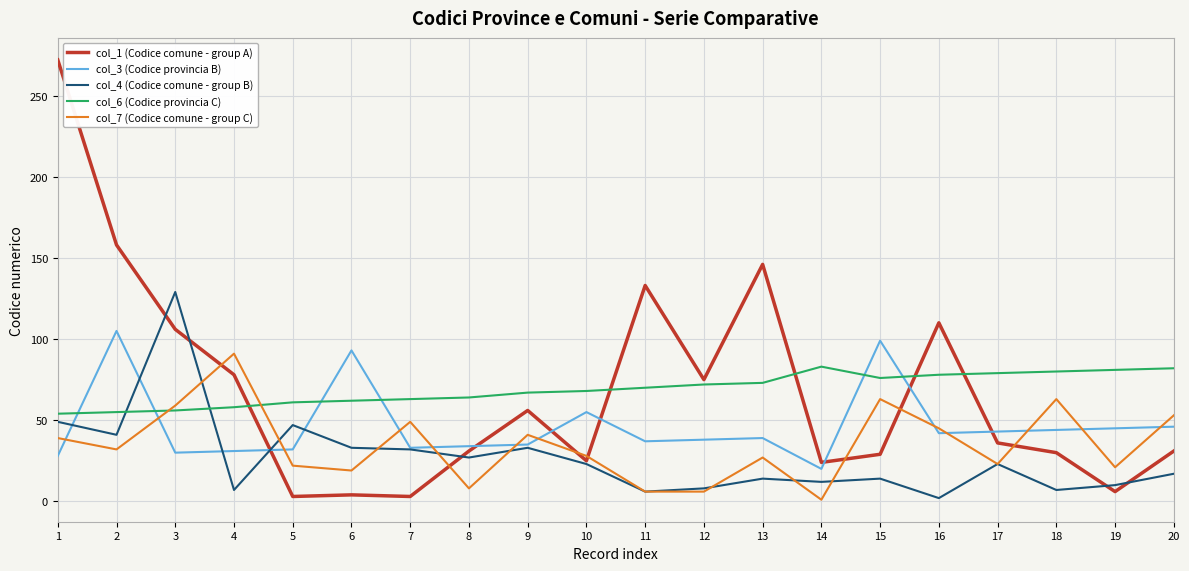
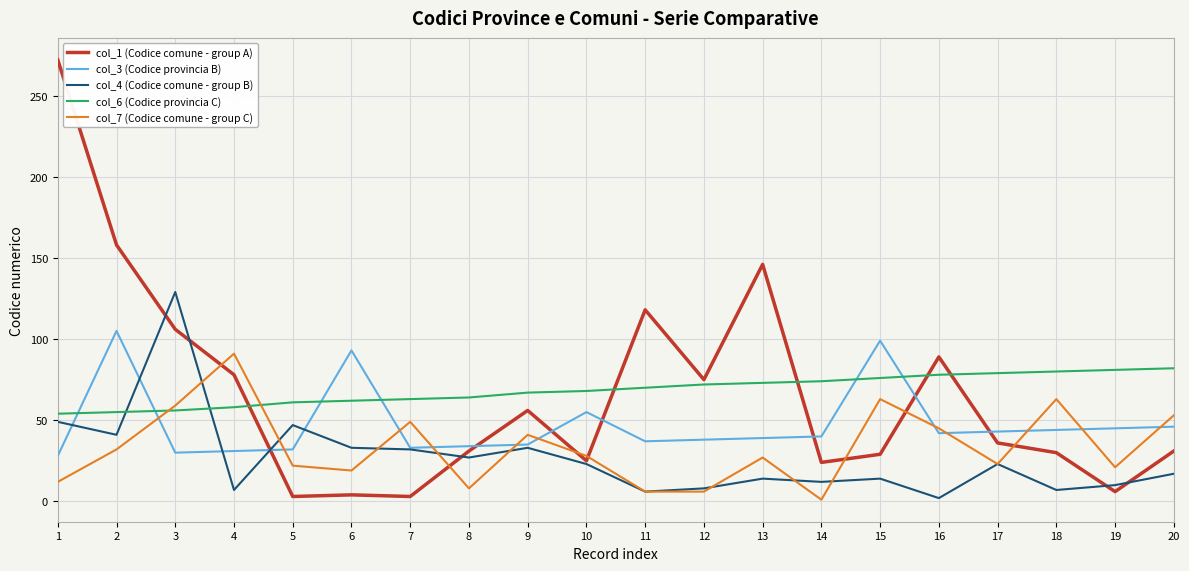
  {
    "col_1 (Codice comune - group A)": {
      "1": 272,
      "2": 158,
      "3": 106,
      "4": 78,
      "5": 3,
      "6": 4,
      "7": 3,
      "8": 31,
      "9": 56,
      "10": 25,
-     "11": 133,
+     "11": 118,
      "12": 75,
      "13": 146,
      "14": 24,
      "15": 29,
-     "16": 110,
+     "16": 89,
      "17": 36,
      "18": 30,
      "19": 6,
      "20": 31
    },
    "col_3 (Codice provincia B)": {
      "1": 28,
      "2": 105,
      "3": 30,
      "4": 31,
      "5": 32,
      "6": 93,
      "8": 34,
      "9": 35,
      "10": 55,
      "11": 37,
      "12": 38,
      "13": 39,
-     "14": 20,
+     "14": 40,
      "15": 99,
      "16": 42,
      "17": 43,
      "18": 44,
      "19": 45,
      "20": 46
    },
    "col_4 (Codice comune - group B)": {
      "1": 49,
      "2": 41,
      "3": 129,
      "4": 7,
      "5": 47,
      "6": 33,
      "8": 27,
      "9": 33,
      "10": 23,
      "12": 8,
      "13": 14,
      "14": 12,
      "15": 14,
      "16": 2,
      "18": 7,
      "19": 10,
      "20": 17
    },
    "col_6 (Codice provincia C)": {
      "1": 54,
      "2": 55,
      "3": 56,
      "4": 58,
      "5": 61,
      "6": 62,
      "7": 63,
      "8": 64,
      "9": 67,
      "10": 68,
      "11": 70,
      "12": 72,
      "13": 73,
-     "14": 83,
+     "14": 74,
      "15": 76,
      "16": 78,
      "17": 79,
      "18": 80,
      "19": 81,
      "20": 82
    },
    "col_7 (Codice comune - group C)": {
-     "1": 39,
+     "1": 12,
      "2": 32,
      "3": 59,
      "4": 91,
      "5": 22,
      "6": 19,
      "7": 49,
      "8": 8,
      "9": 41,
      "10": 28,
      "12": 6,
      "13": 27,
      "14": 1,
      "15": 63,
      "16": 45,
      "18": 63,
      "19": 21,
      "20": 53
    }
  }
